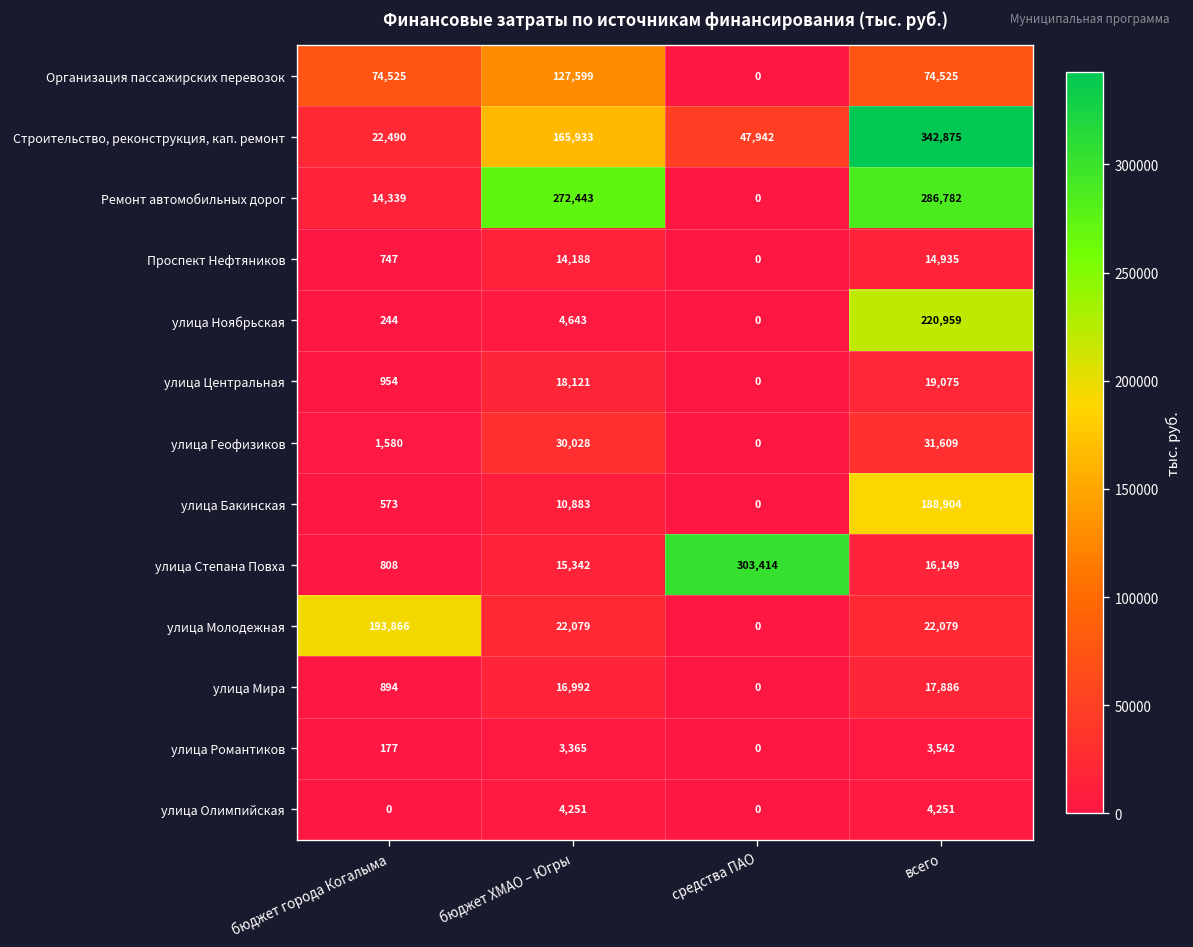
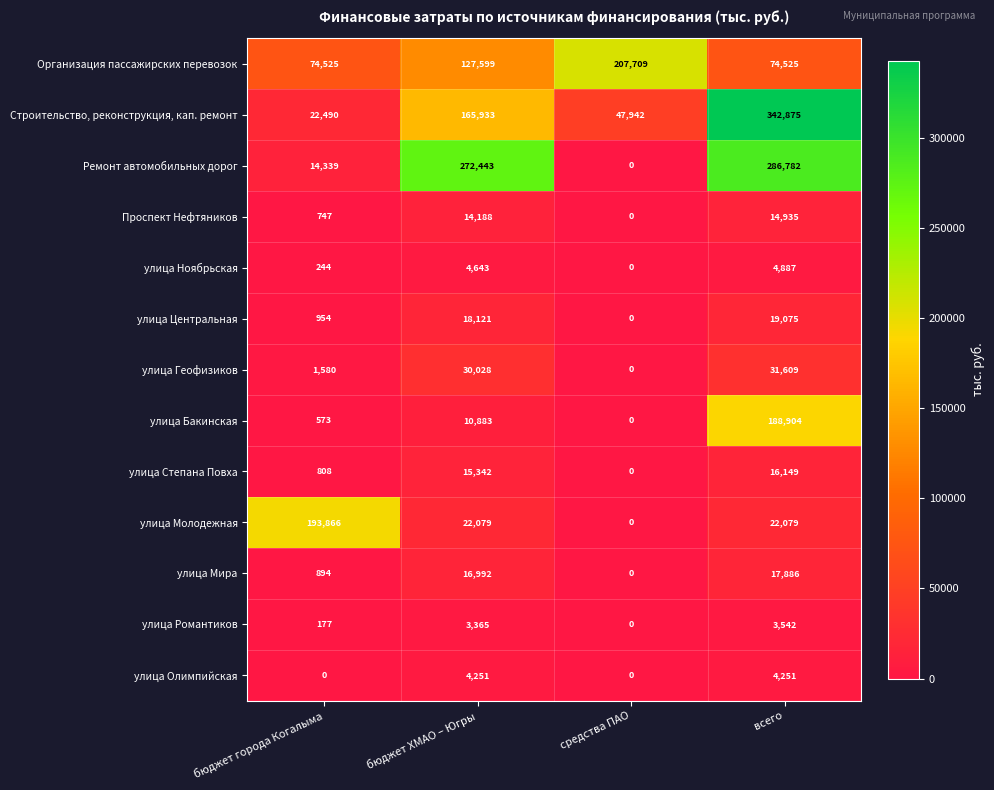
  {
    "Организация пассажирских перевозок": {
      "бюджет города Когалыма": "74,525",
      "бюджет ХМАО – Югры": "127,599",
-     "средства ПАО": "0",
+     "средства ПАО": "207,709",
      "всего": "74,525"
    },
    "Строительство, реконструкция, кап. ремонт": {
      "бюджет города Когалыма": "22,490",
      "бюджет ХМАО – Югры": "165,933",
      "средства ПАО": "47,942",
      "всего": "342,875"
    },
    "Ремонт автомобильных дорог": {
      "бюджет города Когалыма": "14,339",
      "бюджет ХМАО – Югры": "272,443",
      "средства ПАО": "0",
      "всего": "286,782"
    },
    "Проспект Нефтяников": {
      "бюджет города Когалыма": "747",
      "бюджет ХМАО – Югры": "14,188",
      "средства ПАО": "0",
      "всего": "14,935"
    },
    "улица Ноябрьская": {
      "бюджет города Когалыма": "244",
      "бюджет ХМАО – Югры": "4,643",
      "средства ПАО": "0",
-     "всего": "220,959"
+     "всего": "4,887"
    },
    "улица Центральная": {
      "бюджет города Когалыма": "954",
      "бюджет ХМАО – Югры": "18,121",
      "средства ПАО": "0",
      "всего": "19,075"
    },
    "улица Геофизиков": {
      "бюджет города Когалыма": "1,580",
      "бюджет ХМАО – Югры": "30,028",
      "средства ПАО": "0",
      "всего": "31,609"
    },
    "улица Бакинская": {
      "бюджет города Когалыма": "573",
      "бюджет ХМАО – Югры": "10,883",
      "средства ПАО": "0",
      "всего": "188,904"
    },
    "улица Степана Повха": {
      "бюджет города Когалыма": "808",
      "бюджет ХМАО – Югры": "15,342",
-     "средства ПАО": "303,414",
+     "средства ПАО": "0",
      "всего": "16,149"
    },
    "улица Молодежная": {
      "бюджет города Когалыма": "193,866",
      "бюджет ХМАО – Югры": "22,079",
      "средства ПАО": "0",
      "всего": "22,079"
    },
    "улица Мира": {
      "бюджет города Когалыма": "894",
      "бюджет ХМАО – Югры": "16,992",
      "средства ПАО": "0",
      "всего": "17,886"
    },
    "улица Романтиков": {
      "бюджет города Когалыма": "177",
      "бюджет ХМАО – Югры": "3,365",
      "средства ПАО": "0",
      "всего": "3,542"
    },
    "улица Олимпийская": {
      "бюджет города Когалыма": "0",
      "бюджет ХМАО – Югры": "4,251",
      "средства ПАО": "0",
      "всего": "4,251"
    }
  }
